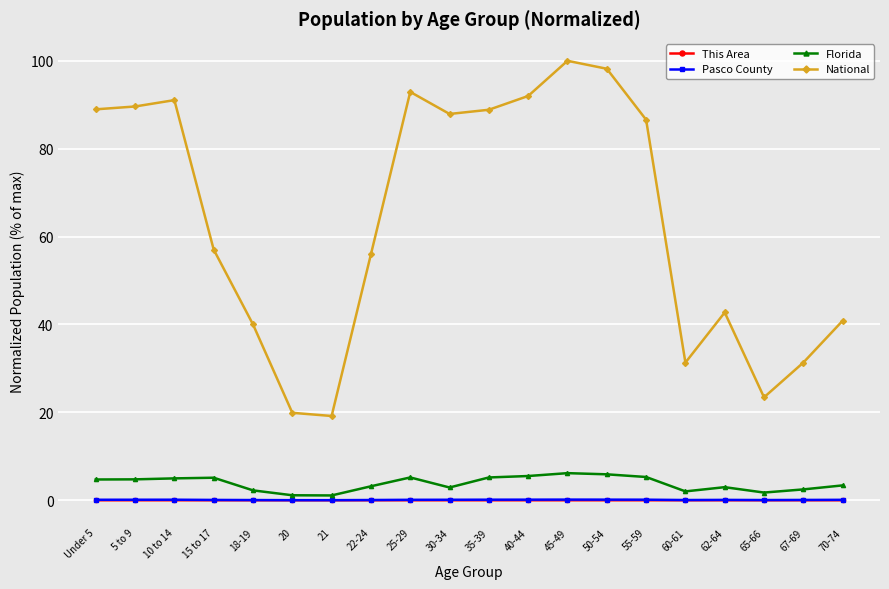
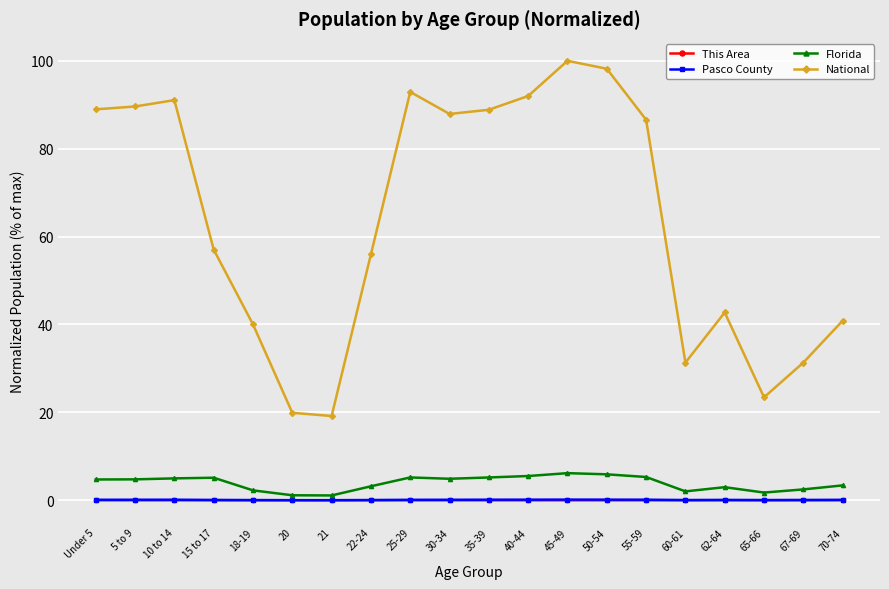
  {
    "Pasco County": {
      "Under 5": 0,
      "5 to 9": 0,
      "10 to 14": 0,
      "15 to 17": 0,
      "18-19": 0,
      "20": 0,
      "21": 0,
      "22-24": 0,
      "25-29": 0,
      "30-34": 0,
      "35-39": 0,
      "40-44": 0,
      "45-49": 0,
      "50-54": 0,
      "55-59": 0,
      "60-61": 0,
      "62-64": 0,
      "65-66": 0,
      "67-69": 0,
      "70-74": 0
    },
    "Florida": {
      "Under 5": 5,
      "5 to 9": 5,
      "10 to 14": 5,
      "15 to 17": 5,
      "18-19": 2,
      "20": 1,
      "21": 1,
      "22-24": 3,
      "25-29": 5,
-     "30-34": 3,
+     "30-34": 5,
      "35-39": 5,
      "40-44": 6,
      "45-49": 6,
      "50-54": 6,
      "55-59": 5,
      "60-61": 2,
      "62-64": 3,
      "65-66": 2,
      "67-69": 2,
      "70-74": 3
    },
    "National": {
      "Under 5": 89,
      "5 to 9": 90,
      "10 to 14": 91,
      "15 to 17": 57,
      "18-19": 40,
      "20": 20,
      "21": 19,
      "22-24": 56,
      "25-29": 93,
      "30-34": 88,
      "35-39": 89,
      "40-44": 92,
      "45-49": 100,
      "50-54": 98,
      "55-59": 87,
      "60-61": 31,
      "62-64": 43,
      "65-66": 23,
      "67-69": 31,
      "70-74": 41
    }
  }
